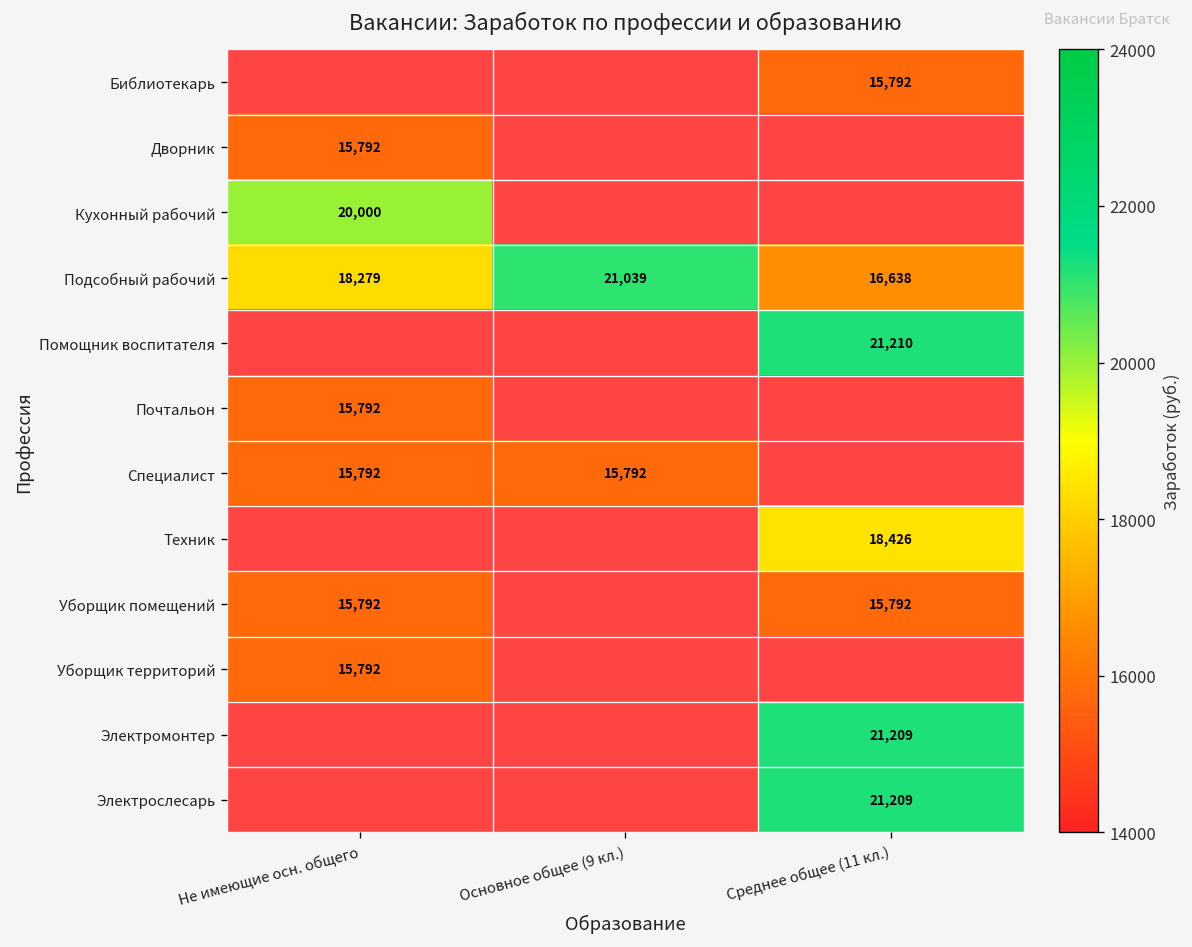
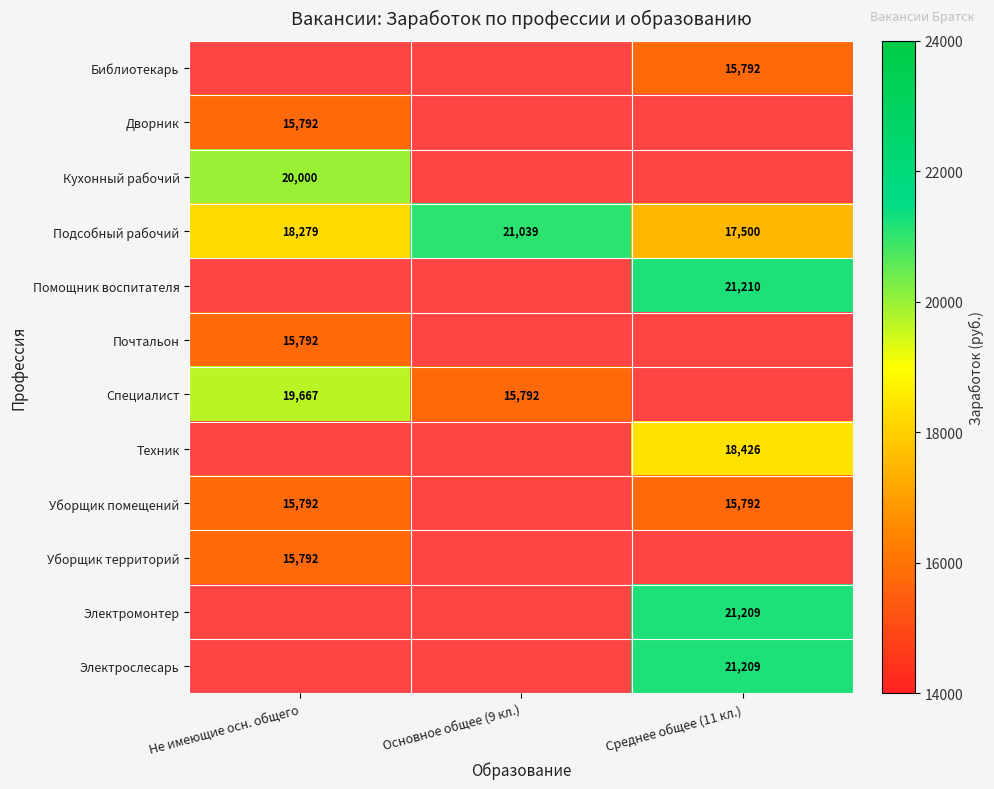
  {
    "Библиотекарь": {
      "Среднее общее (11 кл.)": "15,792"
    },
    "Дворник": {
      "Не имеющие осн. общего": "15,792"
    },
    "Кухонный рабочий": {
      "Не имеющие осн. общего": "20,000"
    },
    "Подсобный рабочий": {
      "Не имеющие осн. общего": "18,279",
      "Основное общее (9 кл.)": "21,039",
-     "Среднее общее (11 кл.)": "16,638"
+     "Среднее общее (11 кл.)": "17,500"
    },
    "Помощник воспитателя": {
      "Среднее общее (11 кл.)": "21,210"
    },
    "Почтальон": {
      "Не имеющие осн. общего": "15,792"
    },
    "Специалист": {
-     "Не имеющие осн. общего": "15,792",
+     "Не имеющие осн. общего": "19,667",
      "Основное общее (9 кл.)": "15,792"
    },
    "Техник": {
      "Среднее общее (11 кл.)": "18,426"
    },
    "Уборщик помещений": {
      "Не имеющие осн. общего": "15,792",
      "Среднее общее (11 кл.)": "15,792"
    },
    "Уборщик территорий": {
      "Не имеющие осн. общего": "15,792"
    },
    "Электромонтер": {
      "Среднее общее (11 кл.)": "21,209"
    },
    "Электрослесарь": {
      "Среднее общее (11 кл.)": "21,209"
    }
  }
